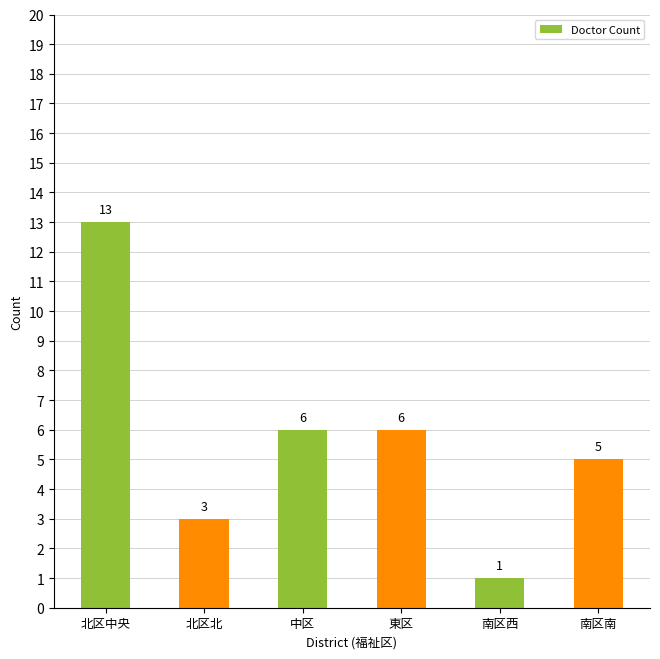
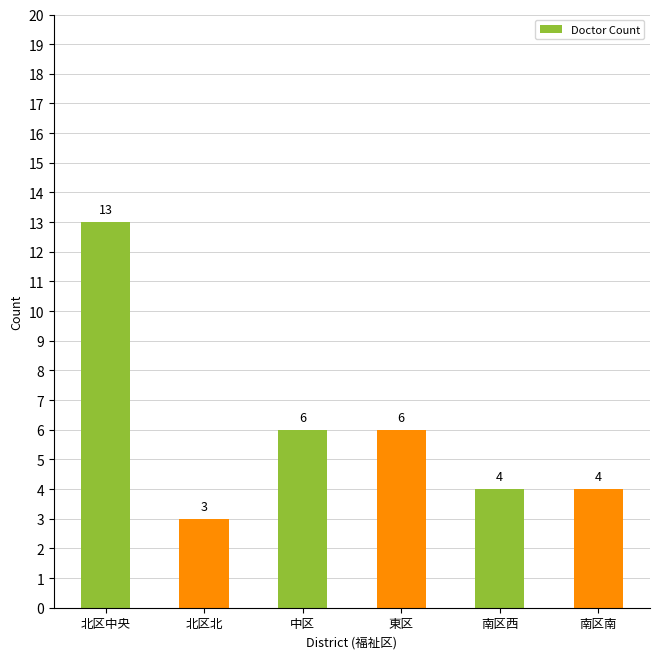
  {
    "北区中央": 13,
    "北区北": 3,
    "中区": 6,
    "東区": 6,
-   "南区西": 1,
-   "南区南": 5
+   "南区西": 4,
+   "南区南": 4
  }
